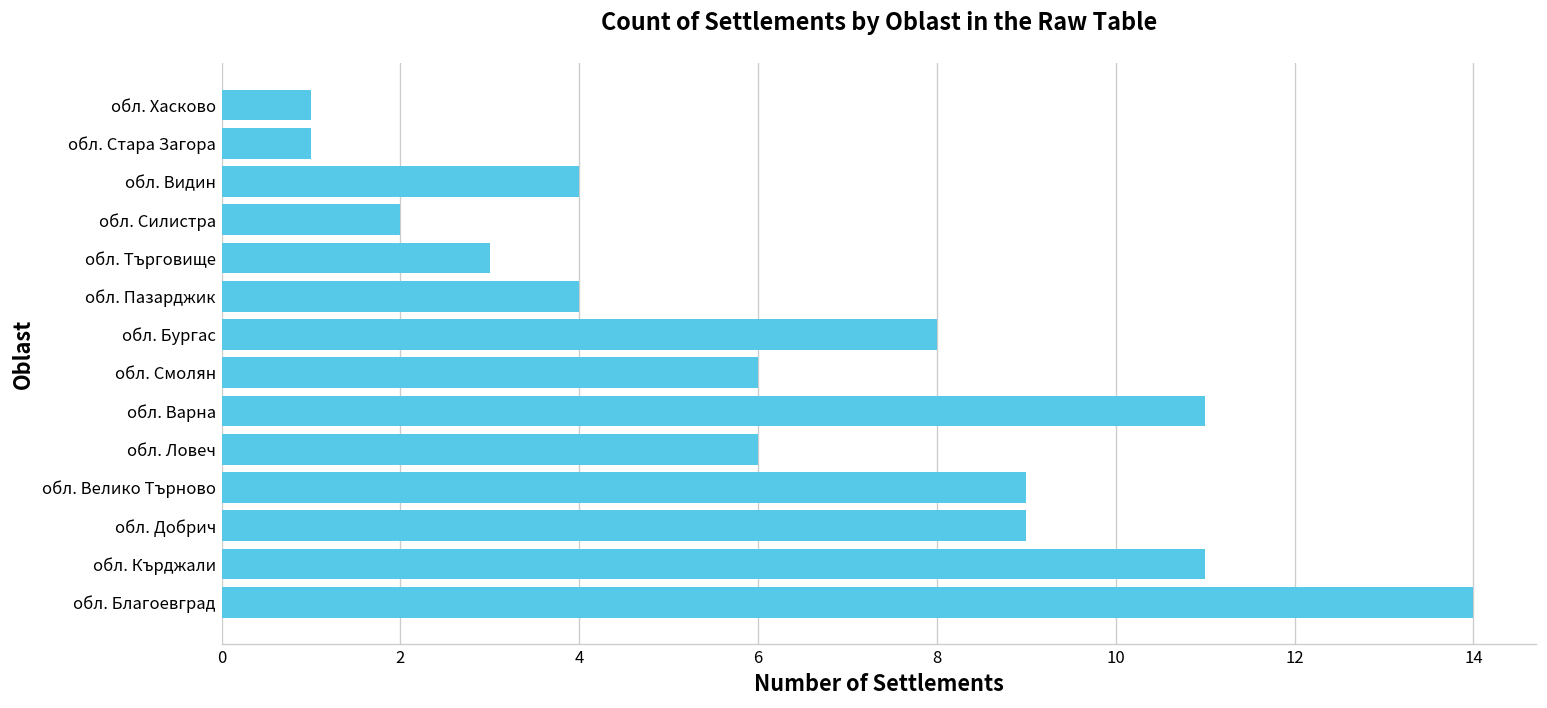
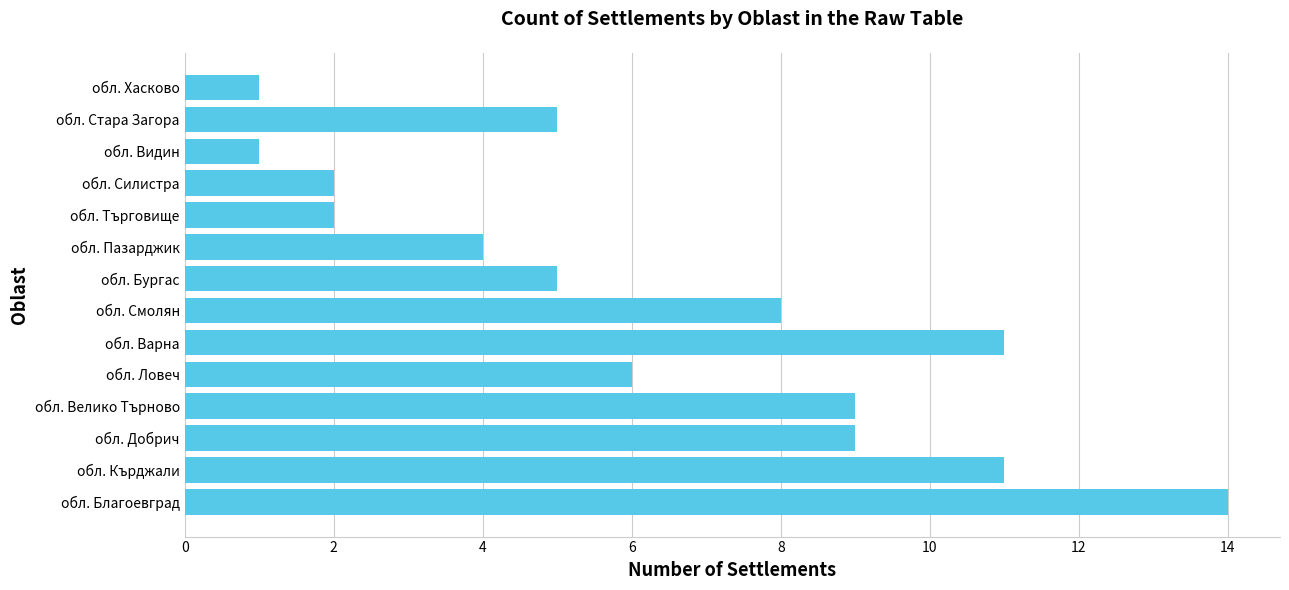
  {
    "обл. Хасково": 1,
-   "обл. Стара Загора": 1,
-   "обл. Видин": 4,
+   "обл. Стара Загора": 5,
+   "обл. Видин": 1,
    "обл. Силистра": 2,
-   "обл. Търговище": 3,
+   "обл. Търговище": 2,
    "обл. Пазарджик": 4,
-   "обл. Бургас": 8,
-   "обл. Смолян": 6,
+   "обл. Бургас": 5,
+   "обл. Смолян": 8,
    "обл. Варна": 11,
    "обл. Ловеч": 6,
    "обл. Велико Търново": 9,
    "обл. Добрич": 9,
    "обл. Кърджали": 11,
    "обл. Благоевград": 14
  }
